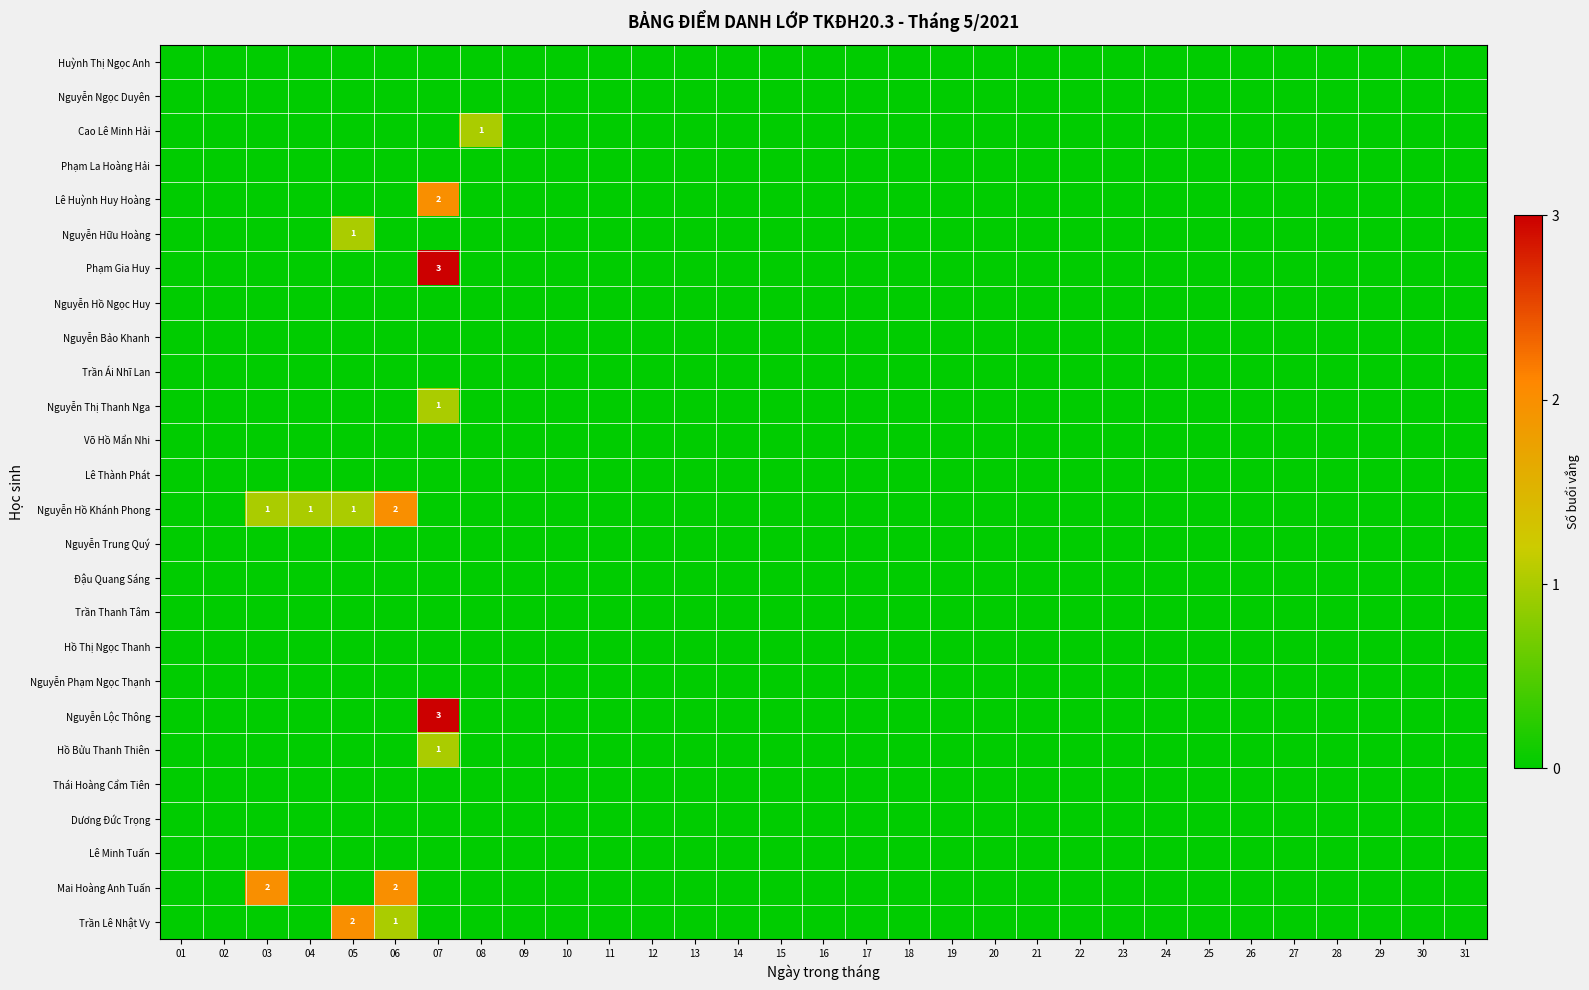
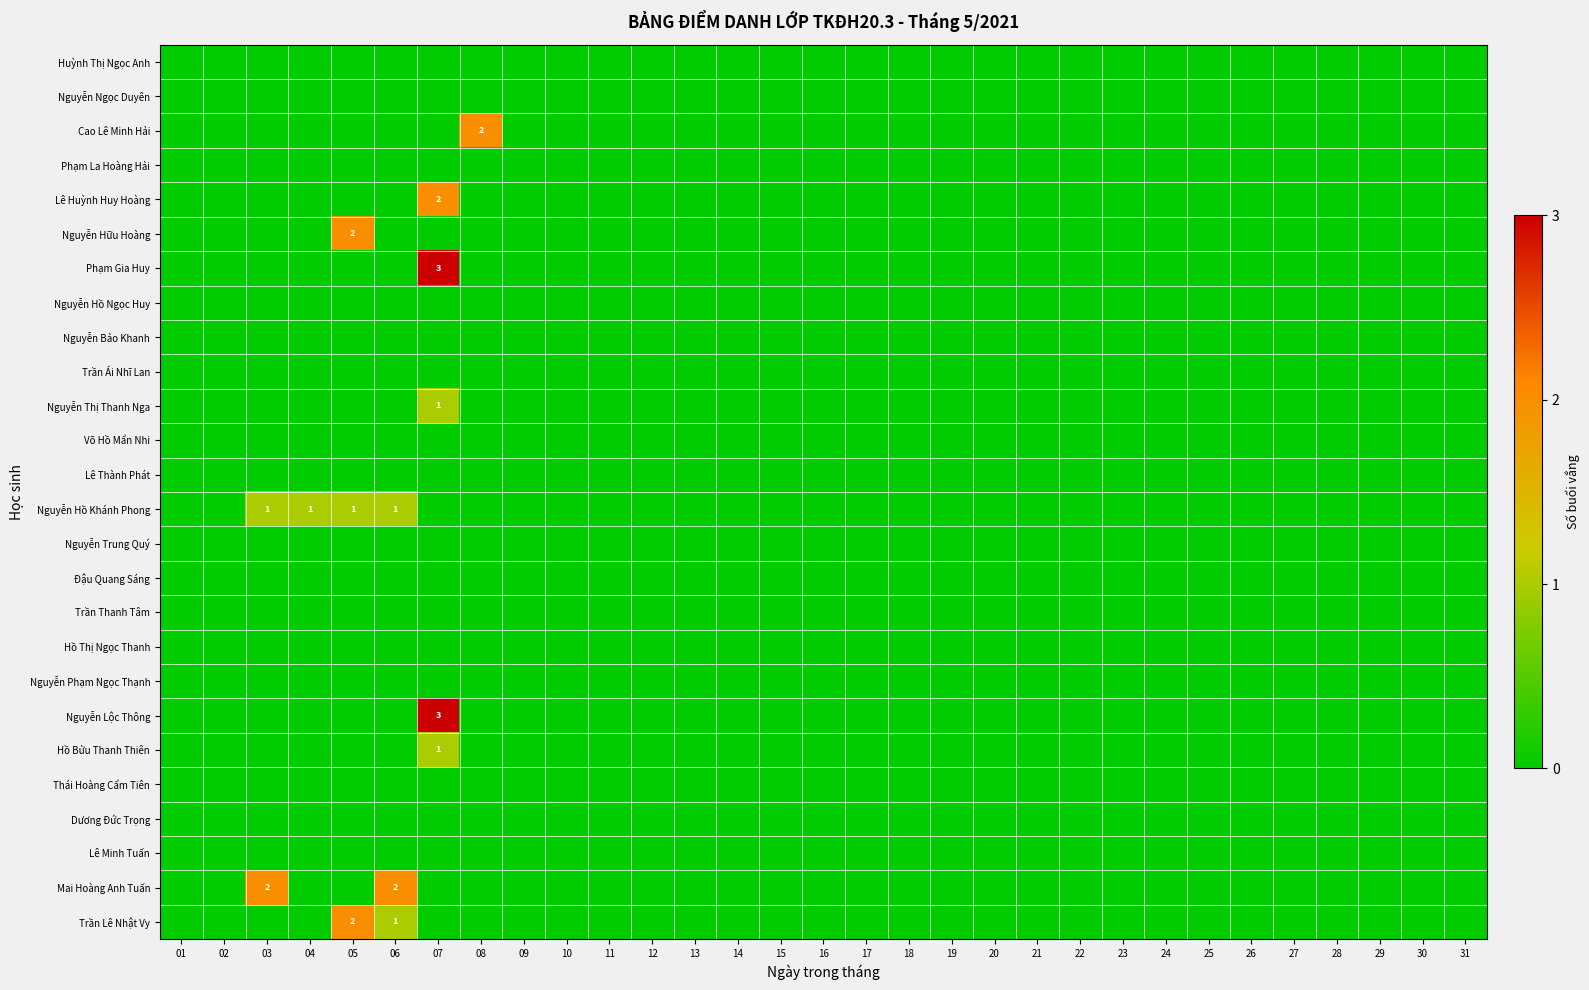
  {
    "Cao Lê Minh Hải": {
-     "08": 1
+     "08": 2
    },
    "Lê Huỳnh Huy Hoàng": {
      "07": 2
    },
    "Nguyễn Hữu Hoàng": {
-     "05": 1
+     "05": 2
    },
    "Phạm Gia Huy": {
      "07": 3
    },
    "Nguyễn Thị Thanh Nga": {
      "07": 1
    },
    "Nguyễn Hồ Khánh Phong": {
      "03": 1,
      "04": 1,
      "05": 1,
-     "06": 2
+     "06": 1
    },
    "Nguyễn Lộc Thông": {
      "07": 3
    },
    "Hồ Bửu Thanh Thiên": {
      "07": 1
    },
    "Mai Hoàng Anh Tuấn": {
      "03": 2,
      "06": 2
    },
    "Trần Lê Nhật Vy": {
      "05": 2,
      "06": 1
    }
  }
